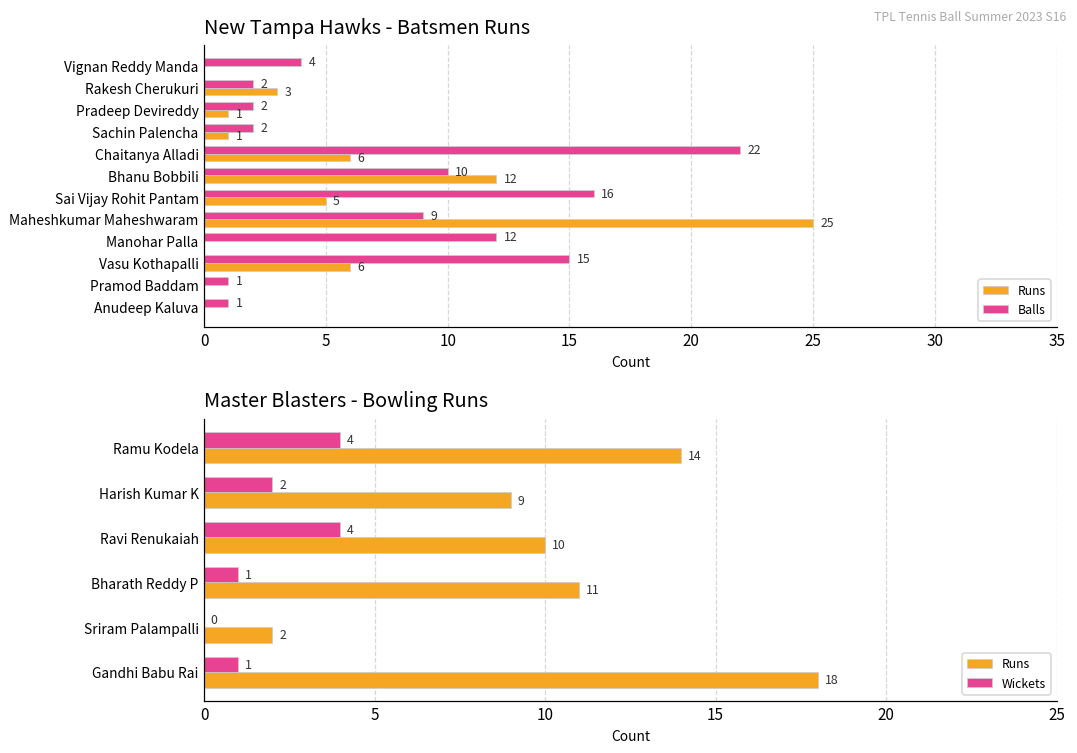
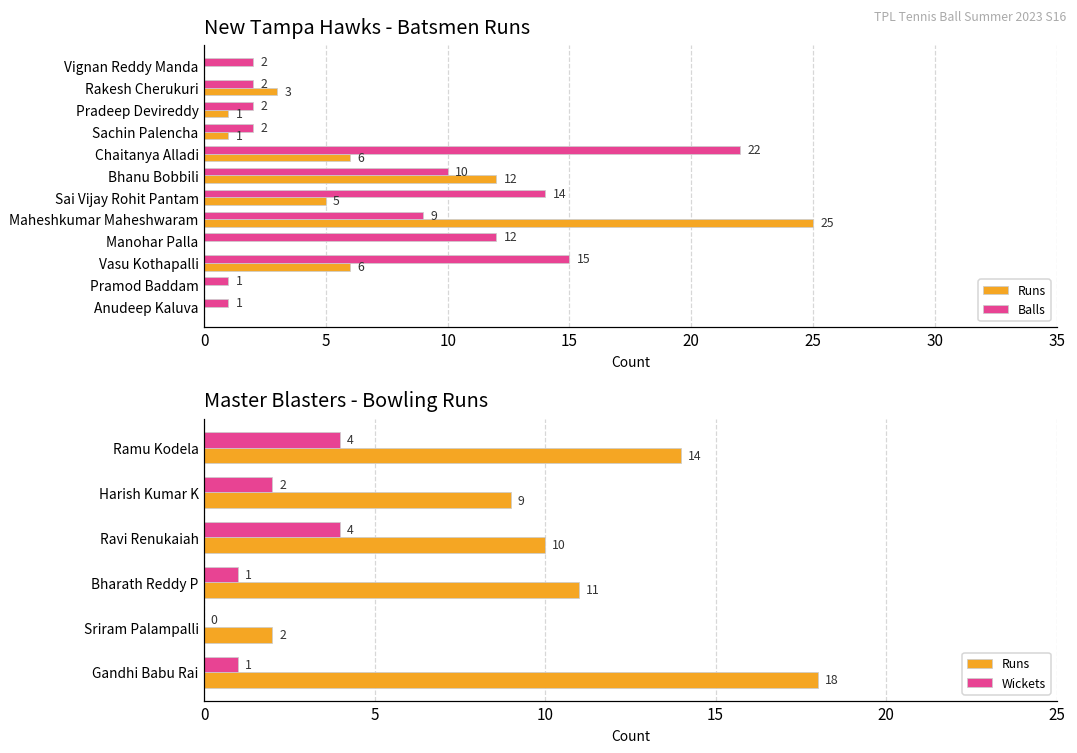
  {
    "New Tampa Hawks - Batsmen Runs": {
      "Runs": {
        "Rakesh Cherukuri": 3,
        "Pradeep Devireddy": 1,
        "Sachin Palencha": 1,
        "Chaitanya Alladi": 6,
        "Bhanu Bobbili": 12,
        "Sai Vijay Rohit Pantam": 5,
        "Maheshkumar Maheshwaram": 25,
        "Vasu Kothapalli": 6
      },
      "Balls": {
-       "Vignan Reddy Manda": 4,
+       "Vignan Reddy Manda": 2,
        "Rakesh Cherukuri": 2,
        "Pradeep Devireddy": 2,
        "Sachin Palencha": 2,
        "Chaitanya Alladi": 22,
        "Bhanu Bobbili": 10,
-       "Sai Vijay Rohit Pantam": 16,
+       "Sai Vijay Rohit Pantam": 14,
        "Maheshkumar Maheshwaram": 9,
        "Manohar Palla": 12,
        "Vasu Kothapalli": 15,
        "Pramod Baddam": 1,
        "Anudeep Kaluva": 1
      }
    },
    "Master Blasters - Bowling Runs": {
      "Runs": {
        "Ramu Kodela": 14,
        "Harish Kumar K": 9,
        "Ravi Renukaiah": 10,
        "Bharath Reddy P": 11,
        "Sriram Palampalli": 2,
        "Gandhi Babu Rai": 18
      },
      "Wickets": {
        "Ramu Kodela": 4,
        "Harish Kumar K": 2,
        "Ravi Renukaiah": 4,
        "Bharath Reddy P": 1,
        "Sriram Palampalli": 0,
        "Gandhi Babu Rai": 1
      }
    }
  }
